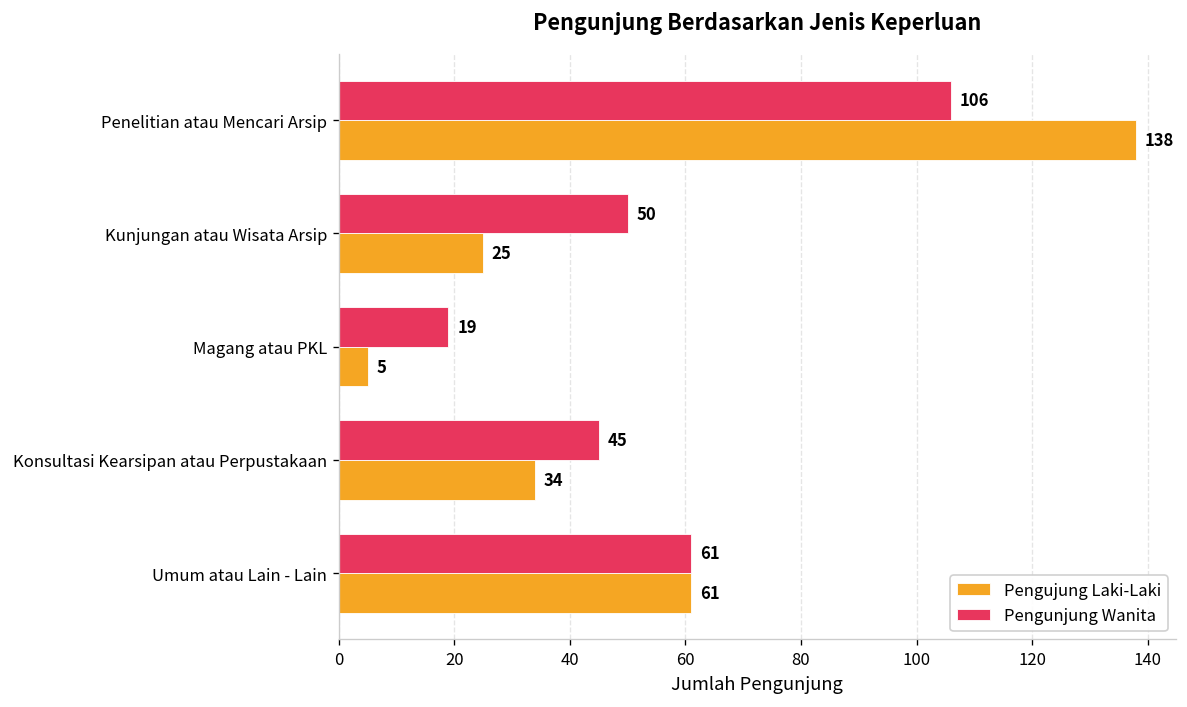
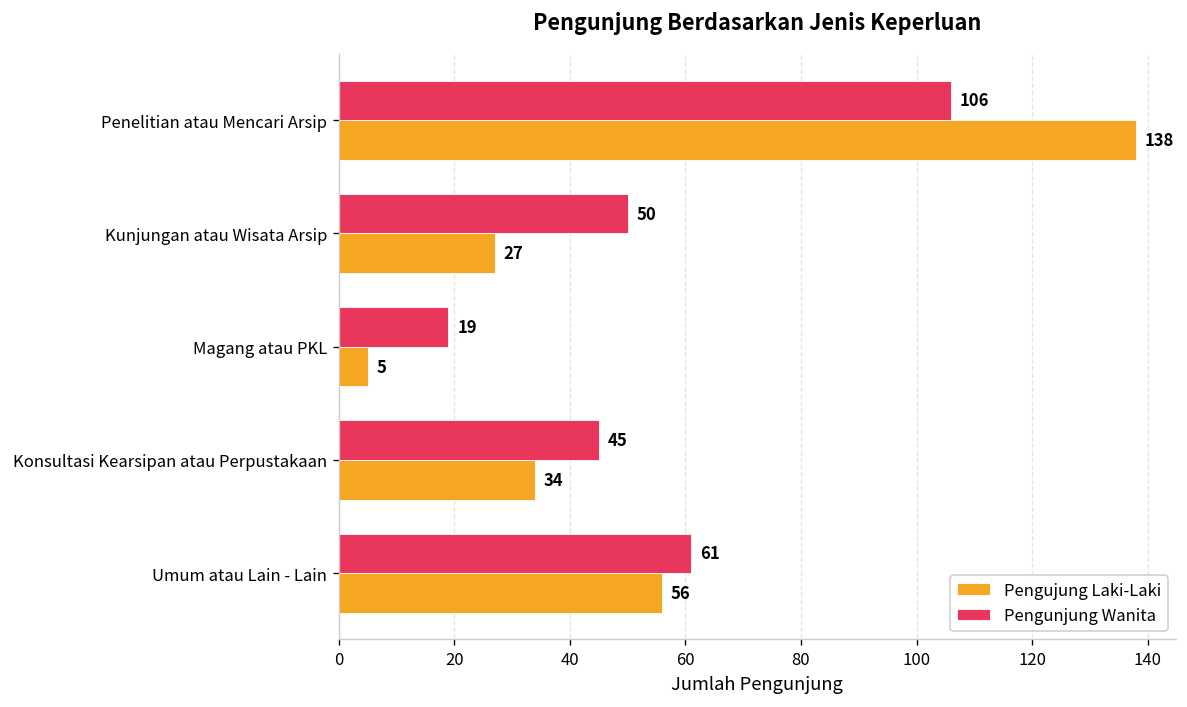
  {
    "Pengujung Laki-Laki": {
      "Penelitian atau Mencari Arsip": 138,
-     "Kunjungan atau Wisata Arsip": 25,
+     "Kunjungan atau Wisata Arsip": 27,
      "Magang atau PKL": 5,
      "Konsultasi Kearsipan atau Perpustakaan": 34,
-     "Umum atau Lain - Lain": 61
+     "Umum atau Lain - Lain": 56
    },
    "Pengunjung Wanita": {
      "Penelitian atau Mencari Arsip": 106,
      "Kunjungan atau Wisata Arsip": 50,
      "Magang atau PKL": 19,
      "Konsultasi Kearsipan atau Perpustakaan": 45,
      "Umum atau Lain - Lain": 61
    }
  }
